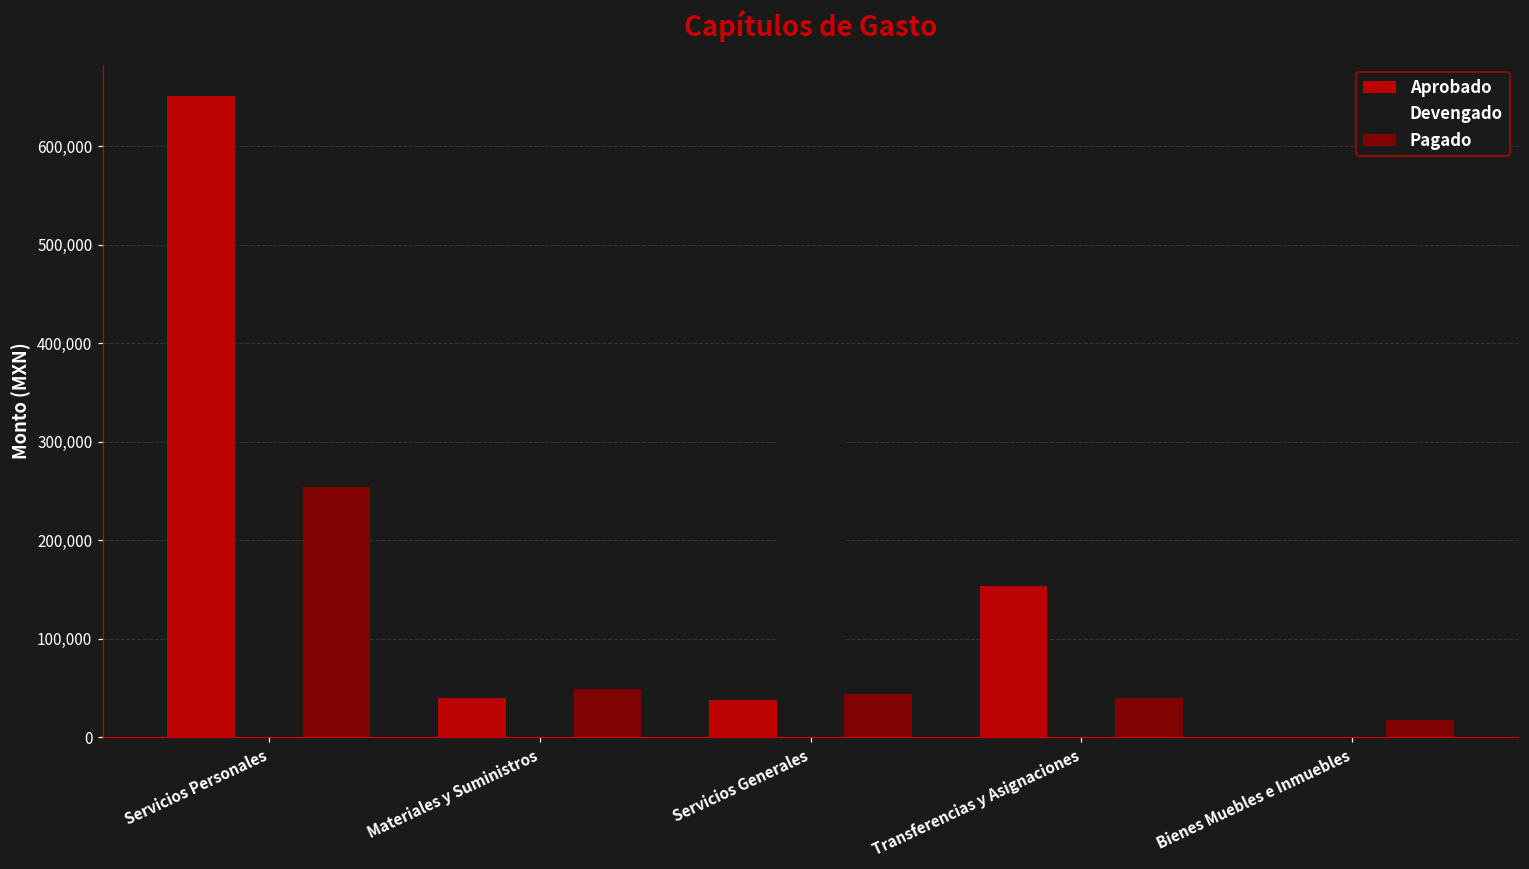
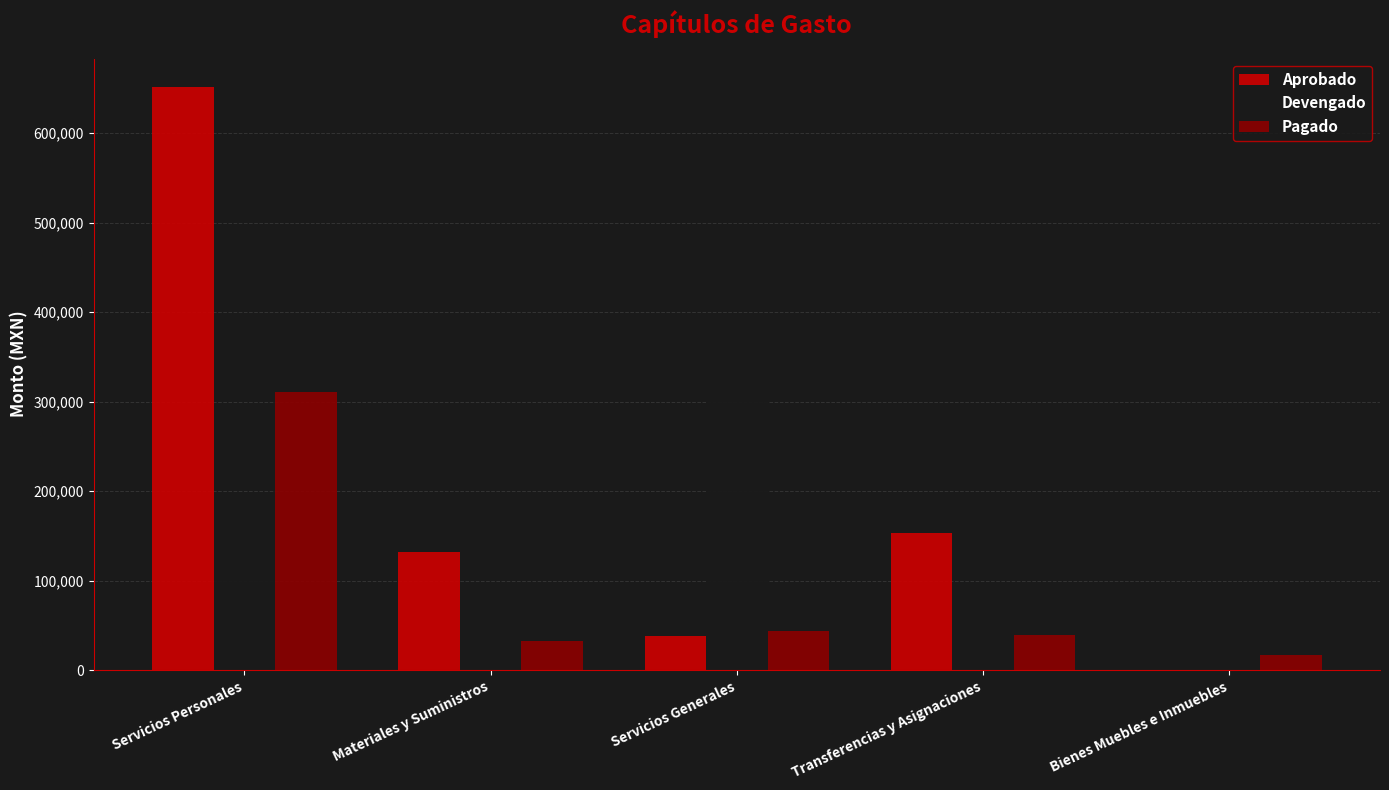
  {
    "Aprobado": {
      "Servicios Personales": "650,000",
-     "Materiales y Suministros": "40,000",
+     "Materiales y Suministros": "130,000",
      "Servicios Generales": "40,000",
      "Transferencias y Asignaciones": "150,000",
      "Bienes Muebles e Inmuebles": "0"
    },
    "Devengado": {
      "Servicios Personales": "110,000",
      "Materiales y Suministros": "30,000",
      "Servicios Generales": "380,000",
      "Transferencias y Asignaciones": "0",
      "Bienes Muebles e Inmuebles": "10,000"
    },
    "Pagado": {
-     "Servicios Personales": "250,000",
-     "Materiales y Suministros": "50,000",
+     "Servicios Personales": "310,000",
+     "Materiales y Suministros": "30,000",
      "Servicios Generales": "40,000",
      "Transferencias y Asignaciones": "40,000",
      "Bienes Muebles e Inmuebles": "20,000"
    }
  }
